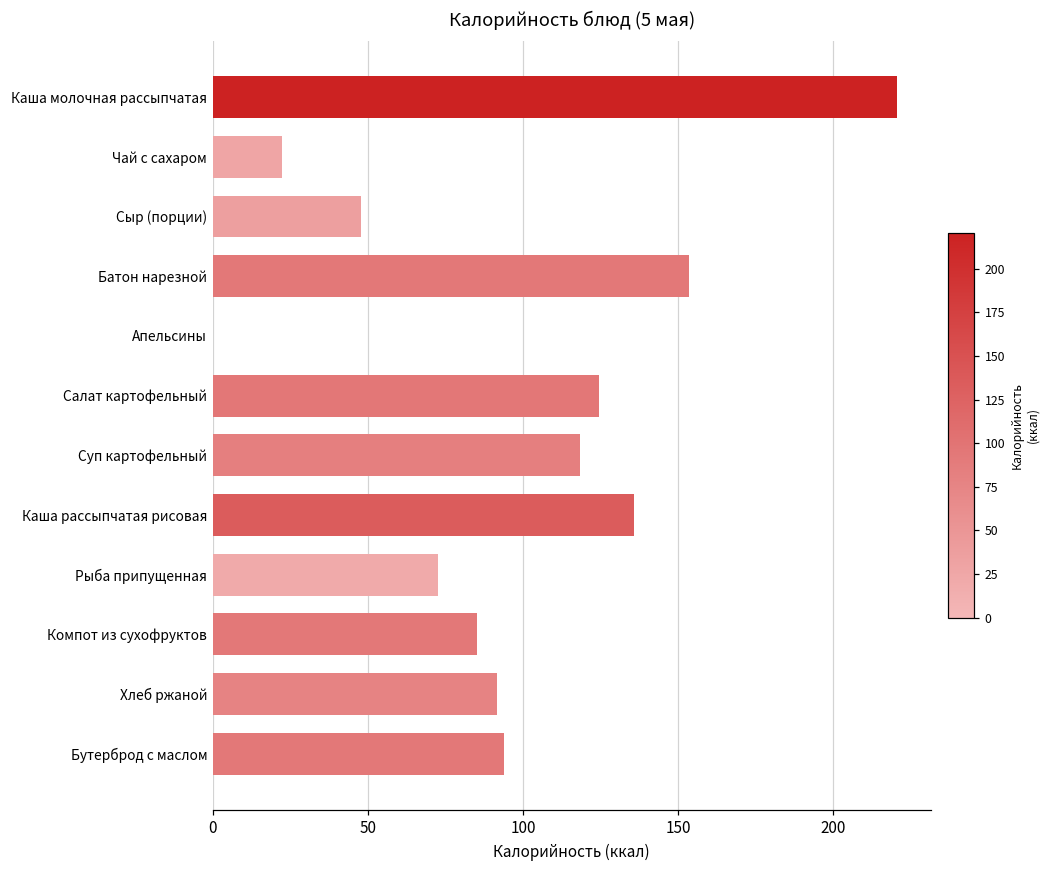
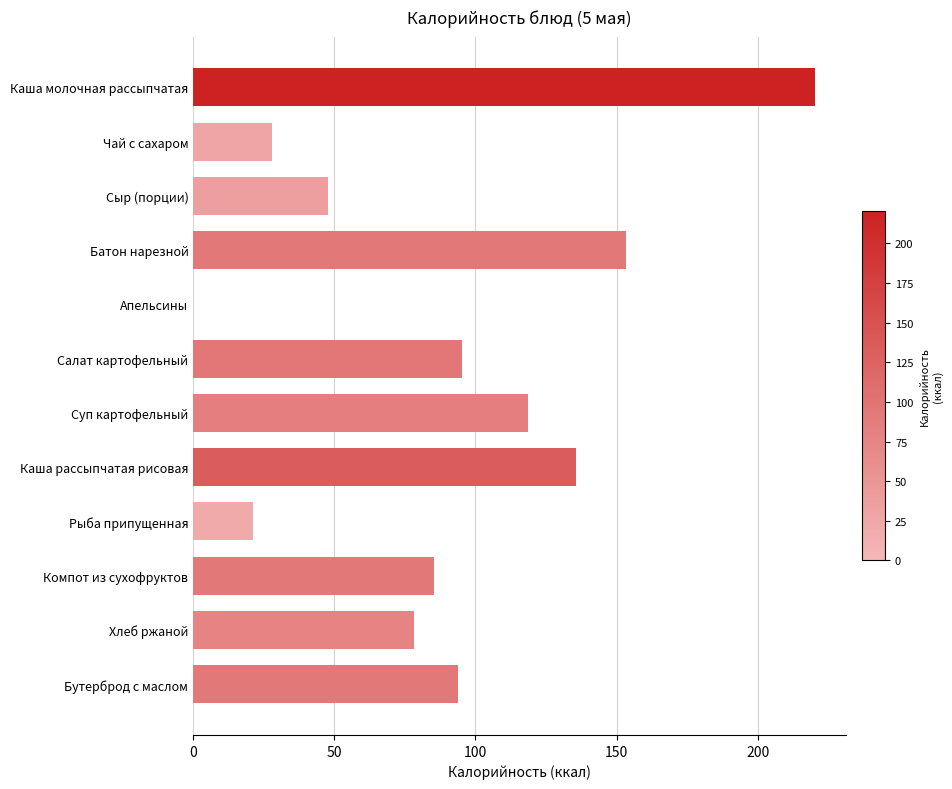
  {
    "Каша молочная рассыпчатая": 220,
-   "Чай с сахаром": 22,
+   "Чай с сахаром": 28,
    "Сыр (порции)": 48,
    "Батон нарезной": 154,
    "Апельсины": 0,
-   "Салат картофельный": 124,
+   "Салат картофельный": 95,
    "Суп картофельный": 119,
    "Каша рассыпчатая рисовая": 136,
-   "Рыба припущенная": 73,
+   "Рыба припущенная": 21,
    "Компот из сухофруктов": 85,
-   "Хлеб ржаной": 91,
+   "Хлеб ржаной": 78,
    "Бутерброд с маслом": 94
  }
